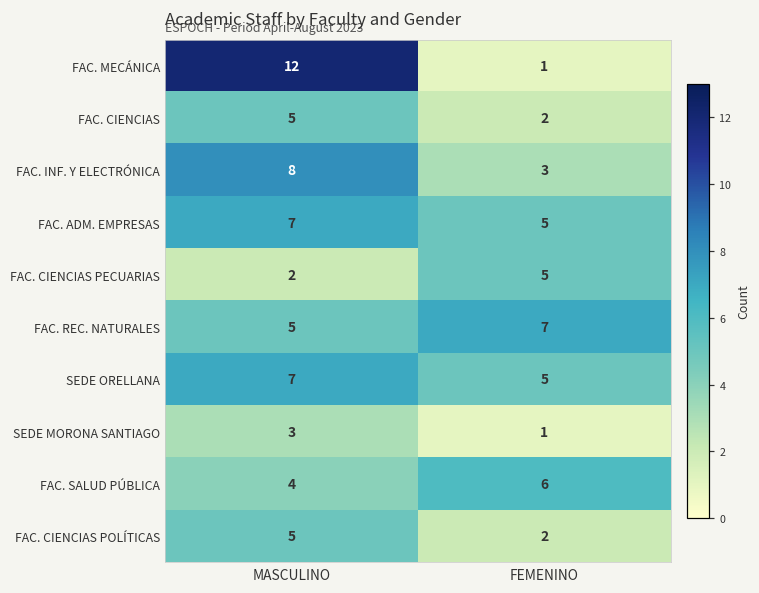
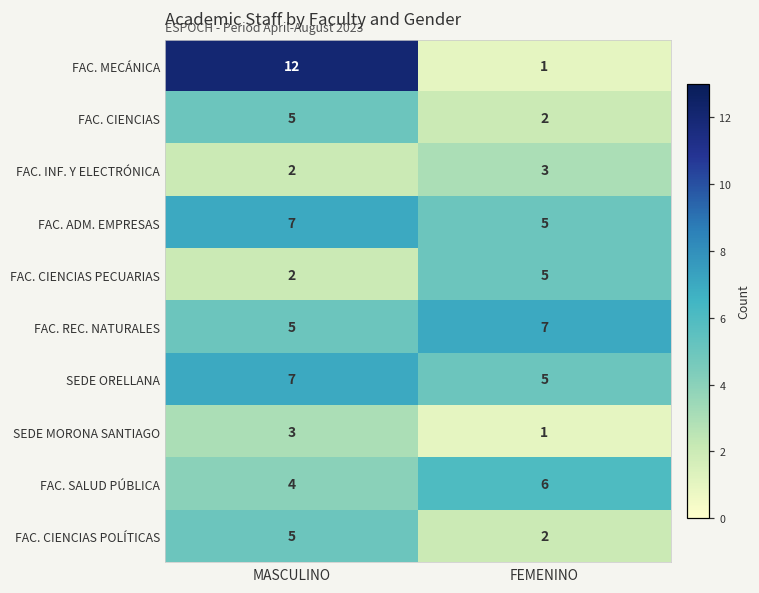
  {
    "FAC. MECÁNICA": {
      "MASCULINO": 12,
      "FEMENINO": 1
    },
    "FAC. CIENCIAS": {
      "MASCULINO": 5,
      "FEMENINO": 2
    },
    "FAC. INF. Y ELECTRÓNICA": {
-     "MASCULINO": 8,
+     "MASCULINO": 2,
      "FEMENINO": 3
    },
    "FAC. ADM. EMPRESAS": {
      "MASCULINO": 7,
      "FEMENINO": 5
    },
    "FAC. CIENCIAS PECUARIAS": {
      "MASCULINO": 2,
      "FEMENINO": 5
    },
    "FAC. REC. NATURALES": {
      "MASCULINO": 5,
      "FEMENINO": 7
    },
    "SEDE ORELLANA": {
      "MASCULINO": 7,
      "FEMENINO": 5
    },
    "SEDE MORONA SANTIAGO": {
      "MASCULINO": 3,
      "FEMENINO": 1
    },
    "FAC. SALUD PÚBLICA": {
      "MASCULINO": 4,
      "FEMENINO": 6
    },
    "FAC. CIENCIAS POLÍTICAS": {
      "MASCULINO": 5,
      "FEMENINO": 2
    }
  }
